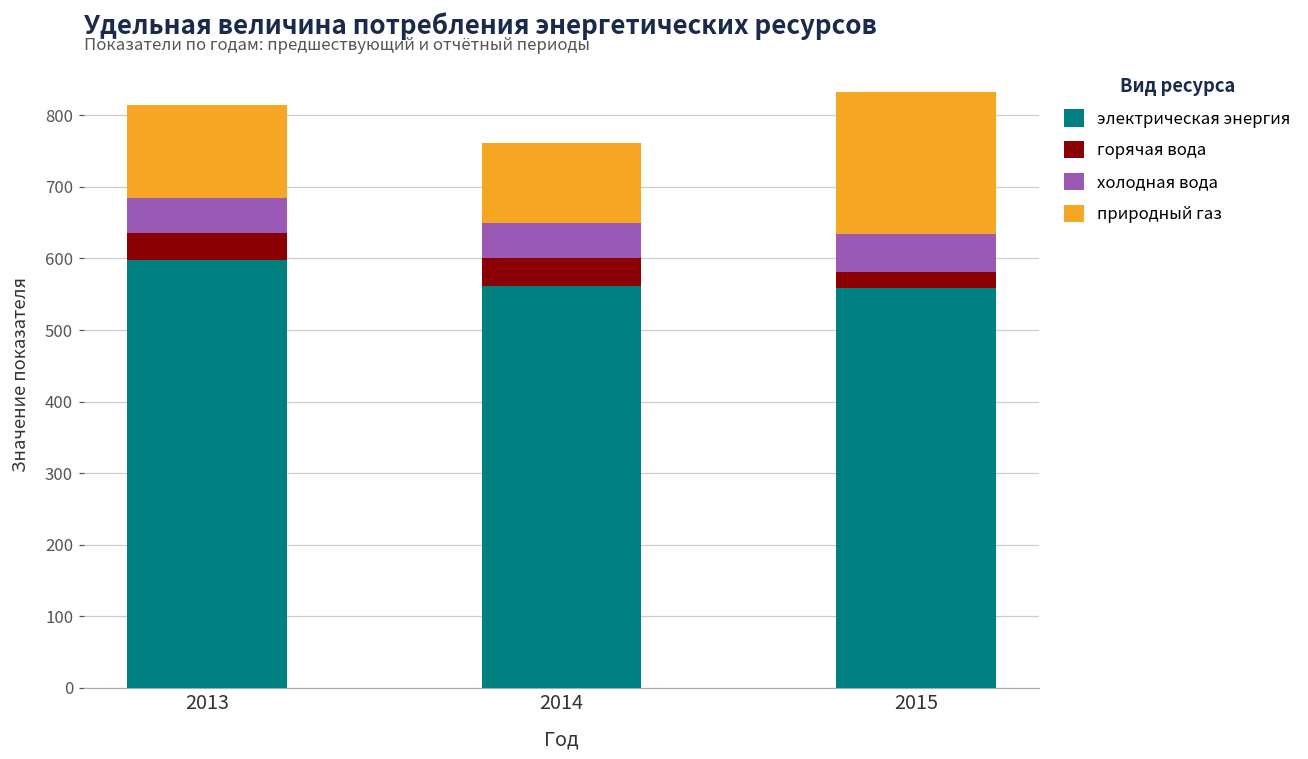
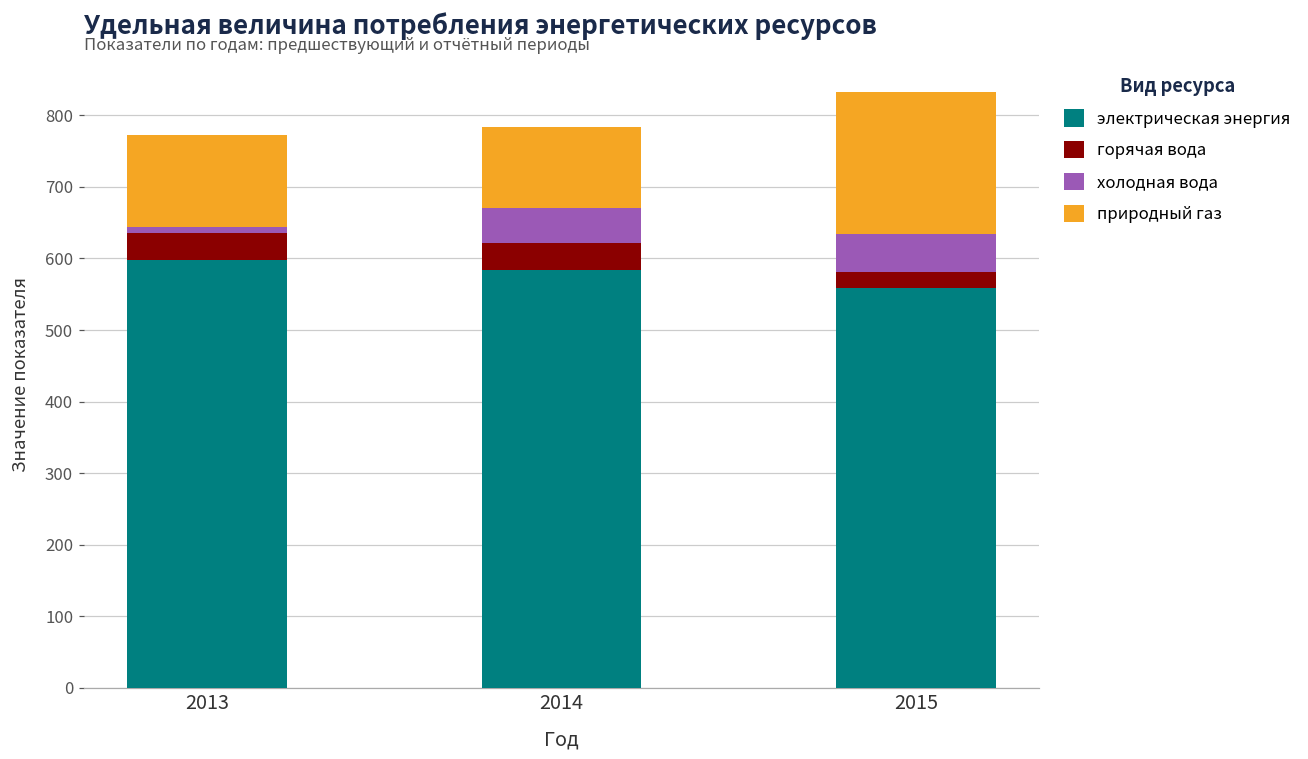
  {
    "электрическая энергия": {
      "2013": 600,
-     "2014": 560,
+     "2014": 580,
      "2015": 560
    },
    "горячая вода": {
      "2013": 40,
      "2014": 40,
      "2015": 20
    },
    "холодная вода": {
-     "2013": 50,
+     "2013": 10,
      "2014": 50,
      "2015": 50
    },
    "природный газ": {
      "2013": 130,
      "2014": 110,
      "2015": 200
    }
  }
